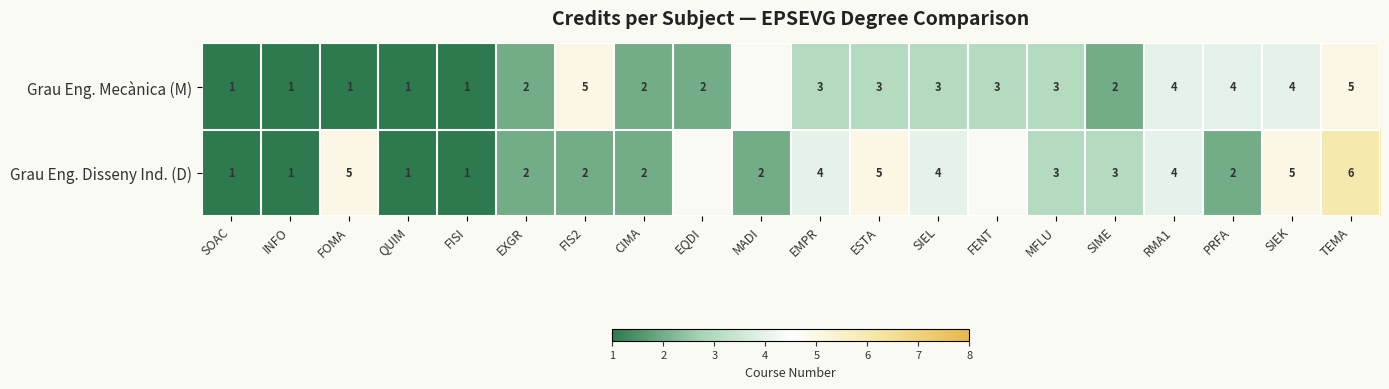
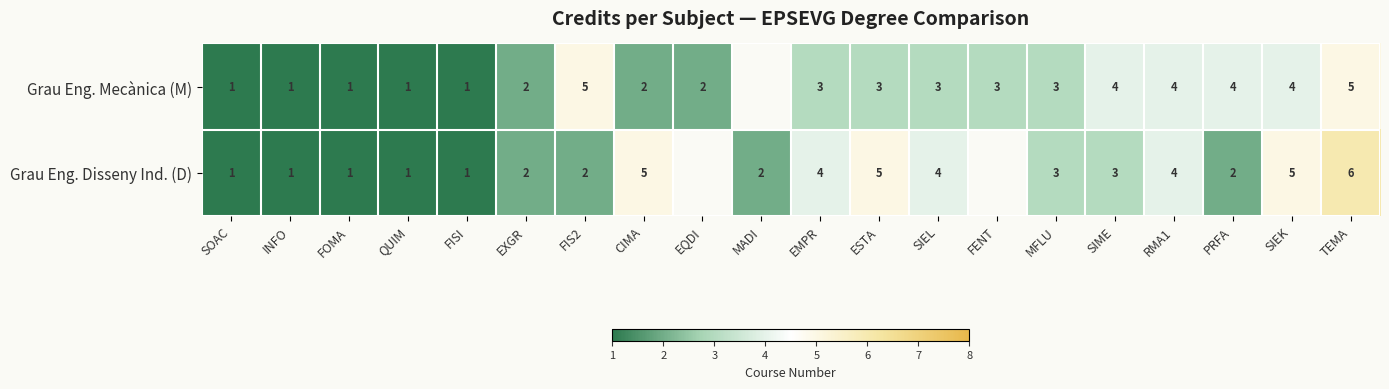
  {
    "Grau Eng. Mecànica (M)": {
      "SOAC": 1,
      "INFO": 1,
      "FOMA": 1,
      "QUIM": 1,
      "FISI": 1,
      "EXGR": 2,
      "FIS2": 5,
      "CIMA": 2,
      "EQDI": 2,
      "EMPR": 3,
      "ESTA": 3,
      "SIEL": 3,
      "FENT": 3,
      "MFLU": 3,
-     "SIME": 2,
+     "SIME": 4,
      "RMA1": 4,
      "PRFA": 4,
      "SIEK": 4,
      "TEMA": 5
    },
    "Grau Eng. Disseny Ind. (D)": {
      "SOAC": 1,
      "INFO": 1,
-     "FOMA": 5,
+     "FOMA": 1,
      "QUIM": 1,
      "FISI": 1,
      "EXGR": 2,
      "FIS2": 2,
-     "CIMA": 2,
+     "CIMA": 5,
      "MADI": 2,
      "EMPR": 4,
      "ESTA": 5,
      "SIEL": 4,
      "MFLU": 3,
      "SIME": 3,
      "RMA1": 4,
      "PRFA": 2,
      "SIEK": 5,
      "TEMA": 6
    }
  }
